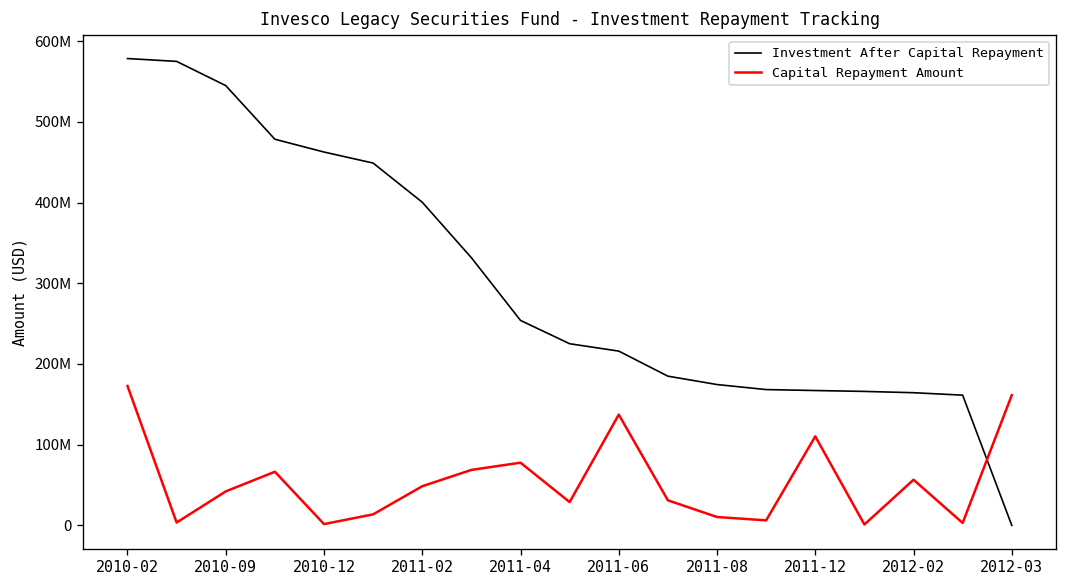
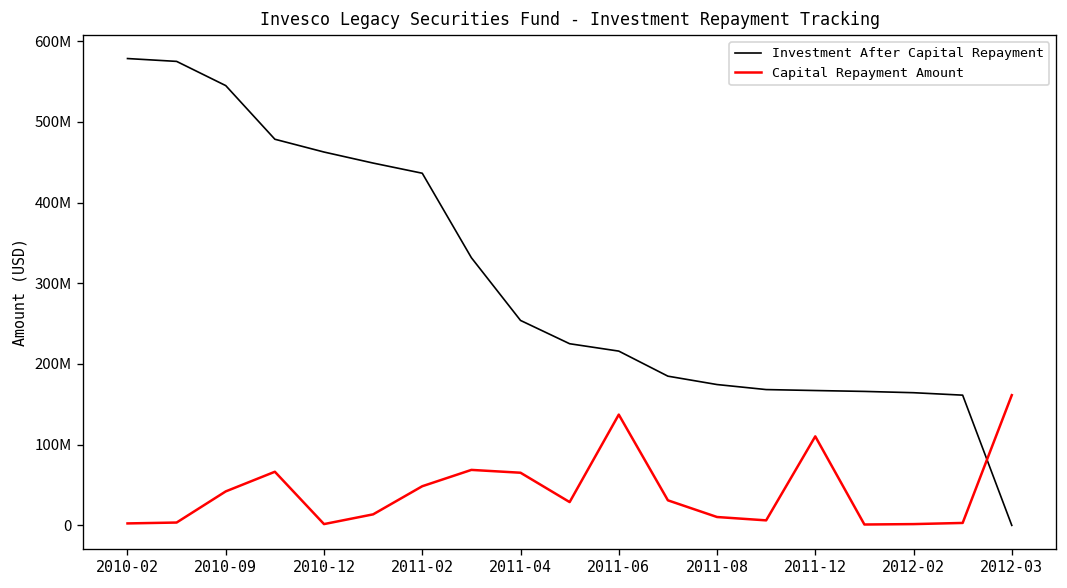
  {
    "Investment After Capital Repayment": {
      "2010-02": 580000000,
      "2010-09": 540000000,
      "2010-12": 460000000,
-     "2011-02": 400000000,
+     "2011-02": 440000000,
      "2011-04": 250000000,
      "2011-06": 220000000,
      "2011-08": 170000000,
      "2011-12": 170000000,
      "2012-02": 160000000,
      "2012-03": 0
    },
    "Capital Repayment Amount": {
-     "2010-02": 170000000,
+     "2010-02": 0,
      "2010-09": 40000000,
      "2010-12": 0,
      "2011-02": 50000000,
-     "2011-04": 80000000,
+     "2011-04": 70000000,
      "2011-06": 140000000,
      "2011-08": 10000000,
      "2011-12": 110000000,
-     "2012-02": 60000000,
+     "2012-02": 0,
      "2012-03": 160000000
    }
  }
